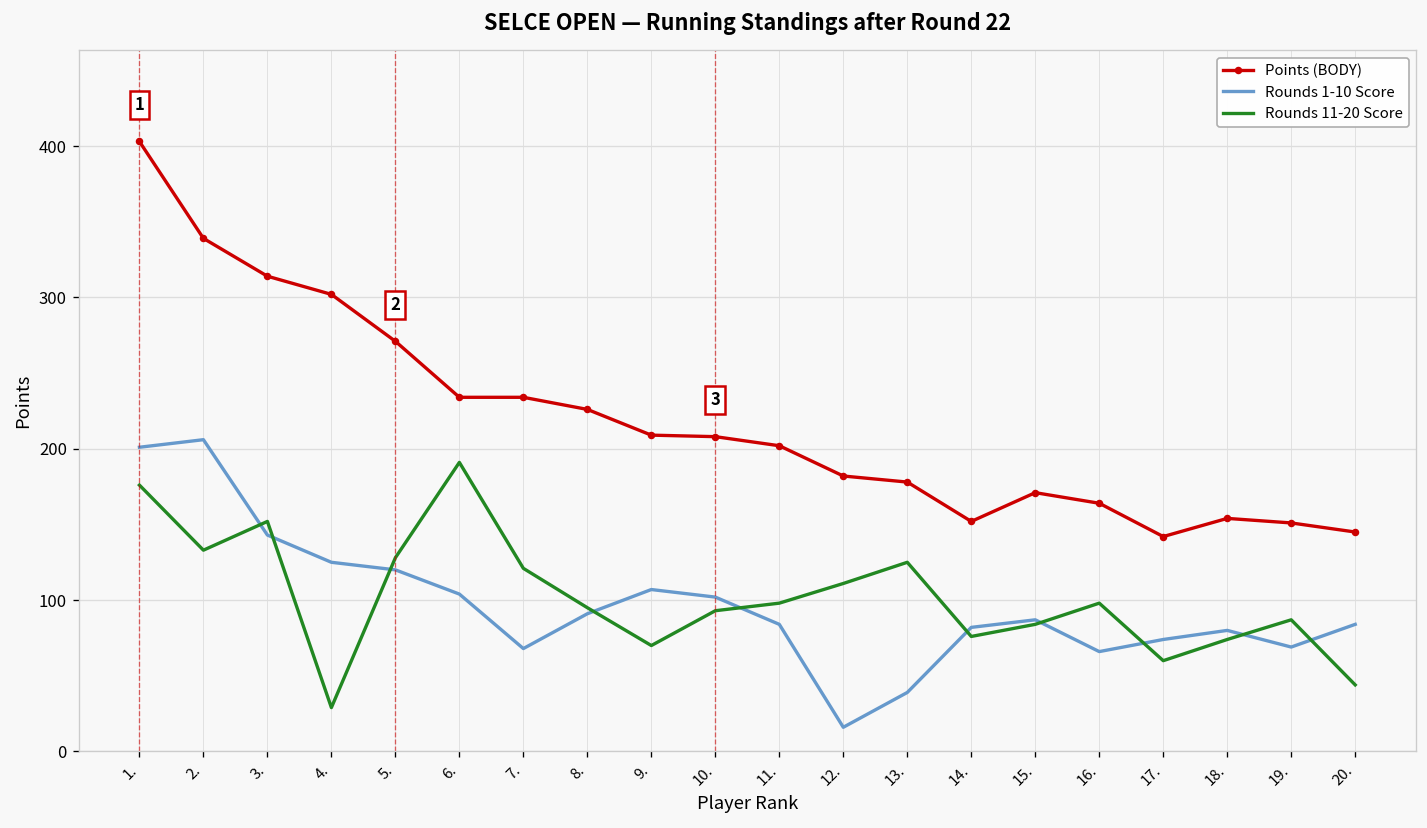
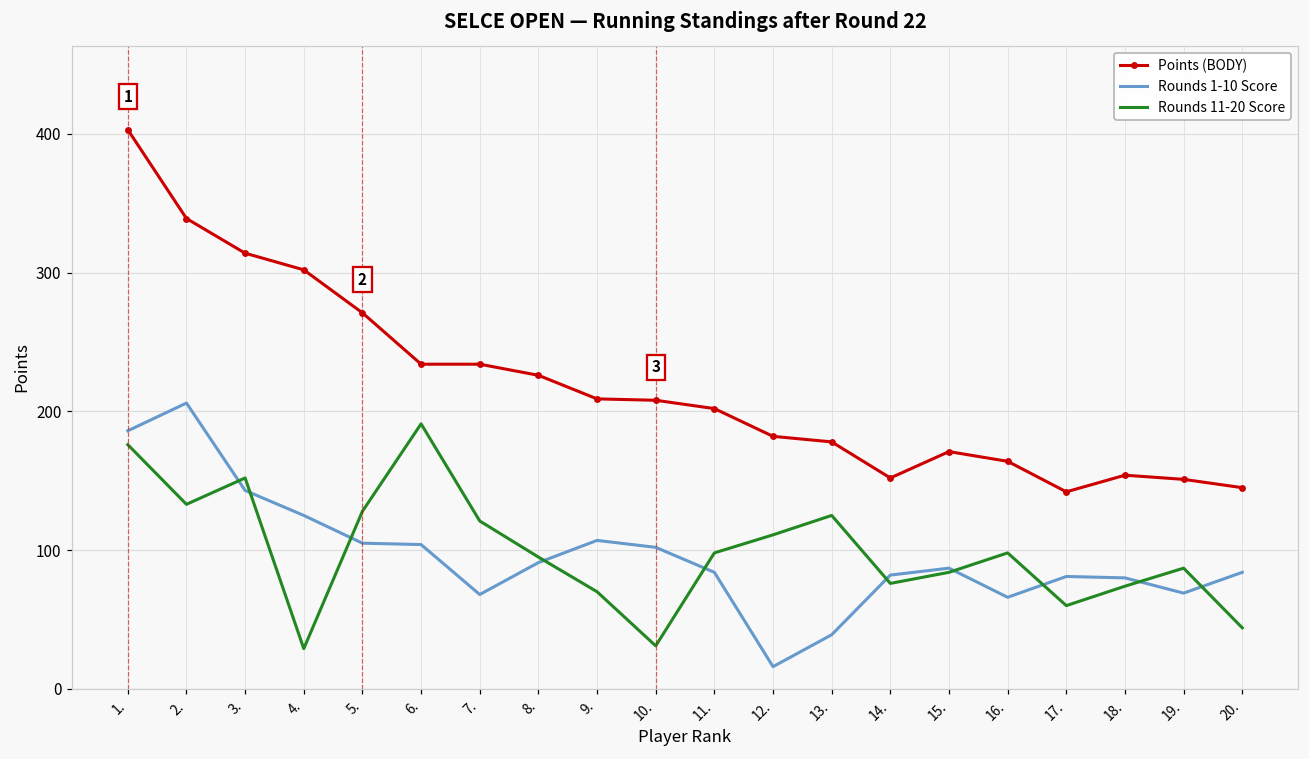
  {
    "Points (BODY)": {
      "2.": 339,
      "3.": 314,
      "4.": 302,
      "6.": 234,
      "7.": 234,
      "8.": 226,
      "9.": 209,
      "11.": 202,
      "12.": 182,
      "13.": 178,
      "14.": 152,
      "15.": 171,
      "16.": 164,
      "17.": 142,
      "18.": 154,
      "19.": 151,
      "20.": 145
    },
    "Rounds 1-10 Score": {
-     "1.": 201,
+     "1.": 186,
      "2.": 206,
      "3.": 143,
      "4.": 125,
-     "5.": 120,
+     "5.": 105,
      "6.": 104,
      "7.": 68,
      "8.": 91,
      "9.": 107,
      "10.": 102,
      "11.": 84,
      "12.": 16,
      "13.": 39,
      "14.": 82,
      "15.": 87,
      "16.": 66,
-     "17.": 74,
+     "17.": 81,
      "18.": 80,
      "19.": 69,
      "20.": 84
    },
    "Rounds 11-20 Score": {
      "1.": 176,
      "2.": 133,
      "3.": 152,
      "4.": 29,
      "5.": 128,
      "6.": 191,
      "7.": 121,
      "8.": 95,
      "9.": 70,
-     "10.": 93,
+     "10.": 31,
      "11.": 98,
      "12.": 111,
      "13.": 125,
      "14.": 76,
      "15.": 84,
      "16.": 98,
      "17.": 60,
      "18.": 74,
      "19.": 87,
      "20.": 44
    }
  }
